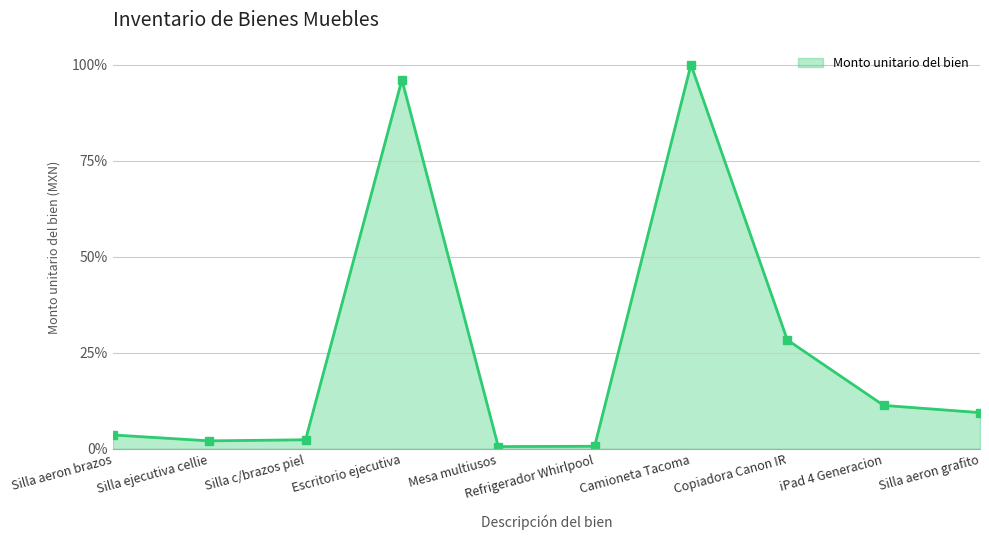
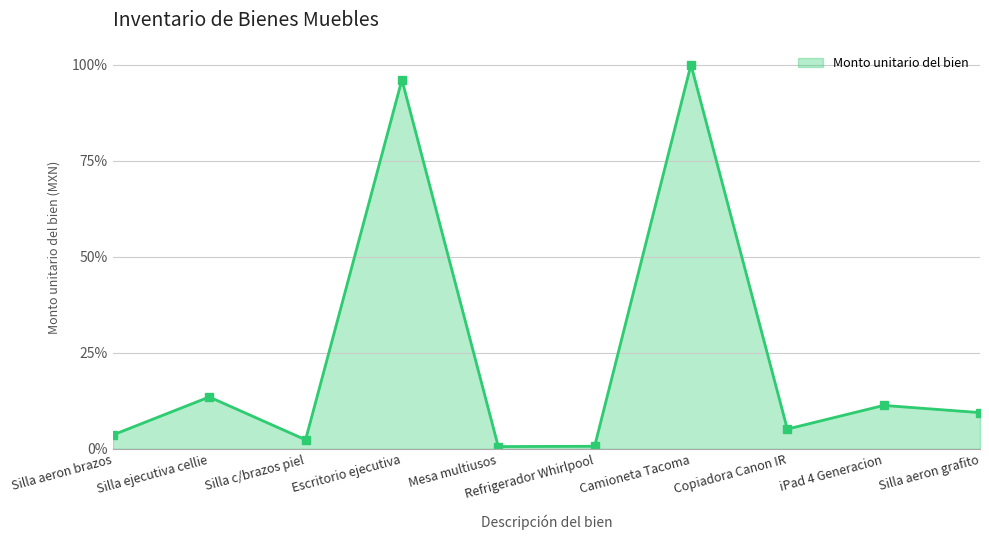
  {
    "Silla aeron brazos": "4%",
-   "Silla ejecutiva cellie": "2%",
+   "Silla ejecutiva cellie": "14%",
    "Silla c/brazos piel": "2%",
    "Escritorio ejecutiva": "96%",
    "Mesa multiusos": "1%",
    "Refrigerador Whirlpool": "1%",
    "Camioneta Tacoma": "100%",
-   "Copiadora Canon IR": "28%",
+   "Copiadora Canon IR": "5%",
    "iPad 4 Generacion": "11%",
    "Silla aeron grafito": "9%"
  }
